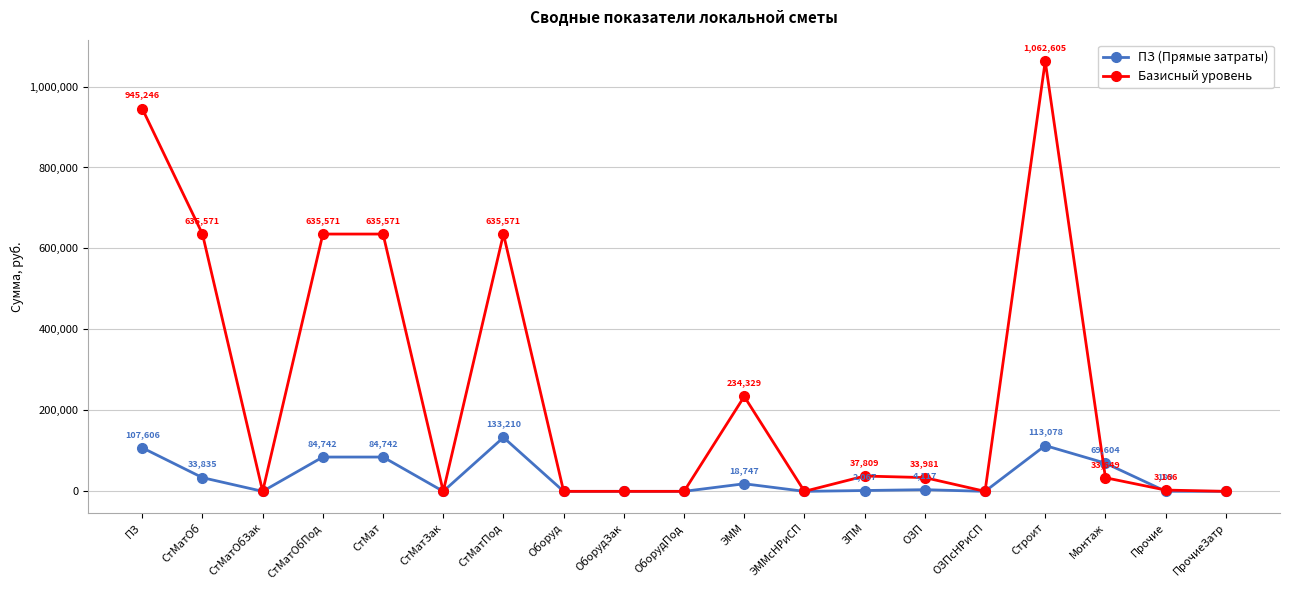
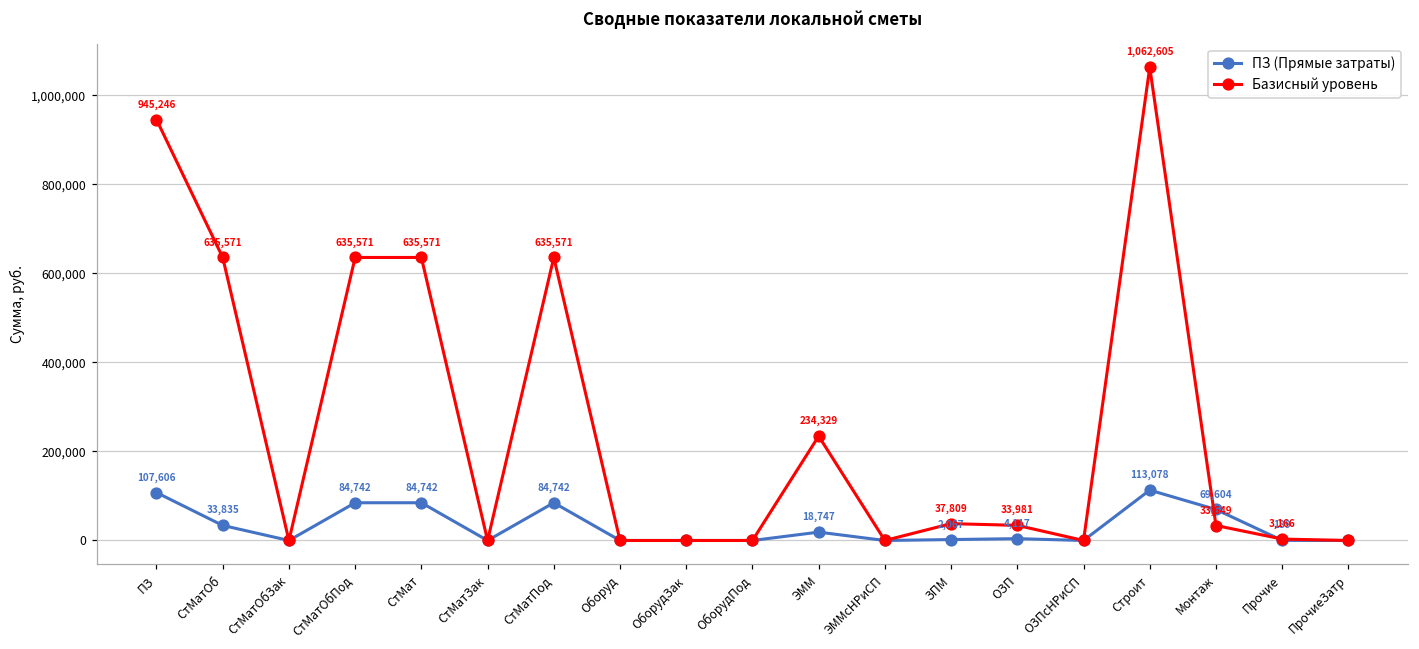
  {
    "ПЗ (Прямые затраты)": {
      "ПЗ": "107,606",
      "СтМатОб": "33,835",
      "СтМатОбПод": "84,742",
      "СтМат": "84,742",
-     "СтМатПод": "133,210",
+     "СтМатПод": "84,742",
      "ЭММ": "18,747",
      "Строит": "113,078",
      "Монтаж": "69,604"
    },
    "Базисный уровень": {
      "ПЗ": "945,246",
      "СтМатОб": "635,571",
      "СтМатОбПод": "635,571",
      "СтМат": "635,571",
      "СтМатПод": "635,571",
      "ЭММ": "234,329",
      "ЗПМ": "37,809",
      "ОЗП": "33,981",
      "Строит": "1,062,605"
    }
  }
